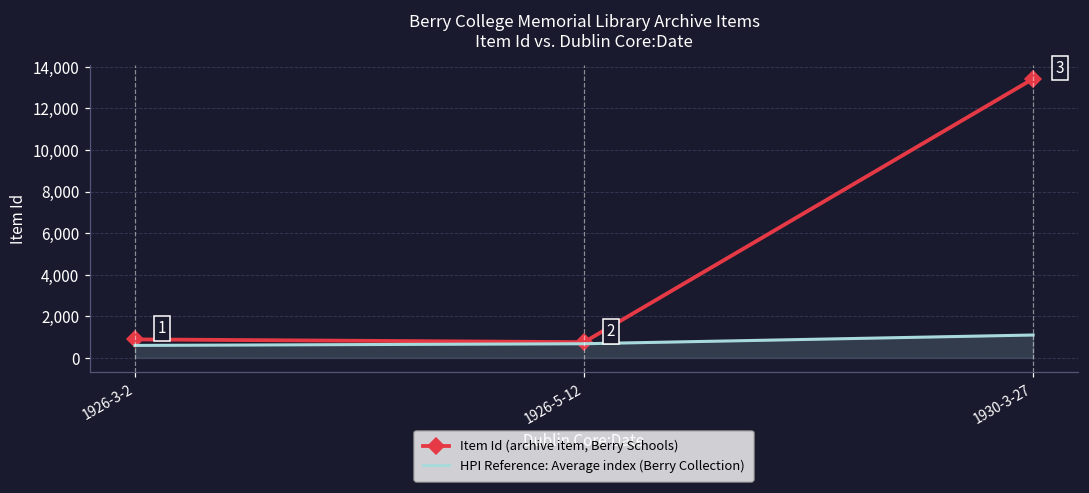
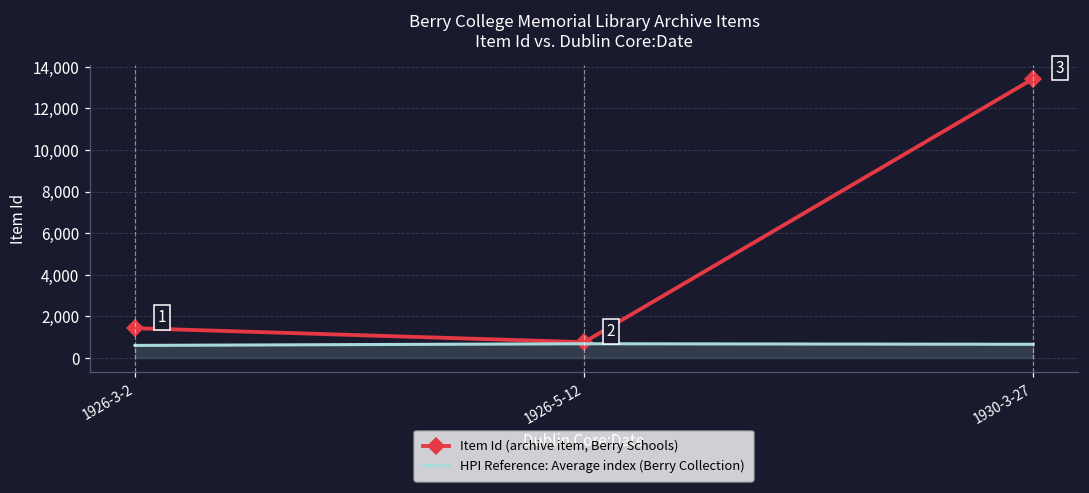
  {
    "Item Id (archive item, Berry Schools)": {
-     "1926-3-2": "900"
+     "1926-3-2": "1,400"
    },
    "HPI Reference: Average index (Berry Collection)": {
      "1926-3-2": "600",
-     "1930-3-27": "1,100"
+     "1930-3-27": "700"
    }
  }
